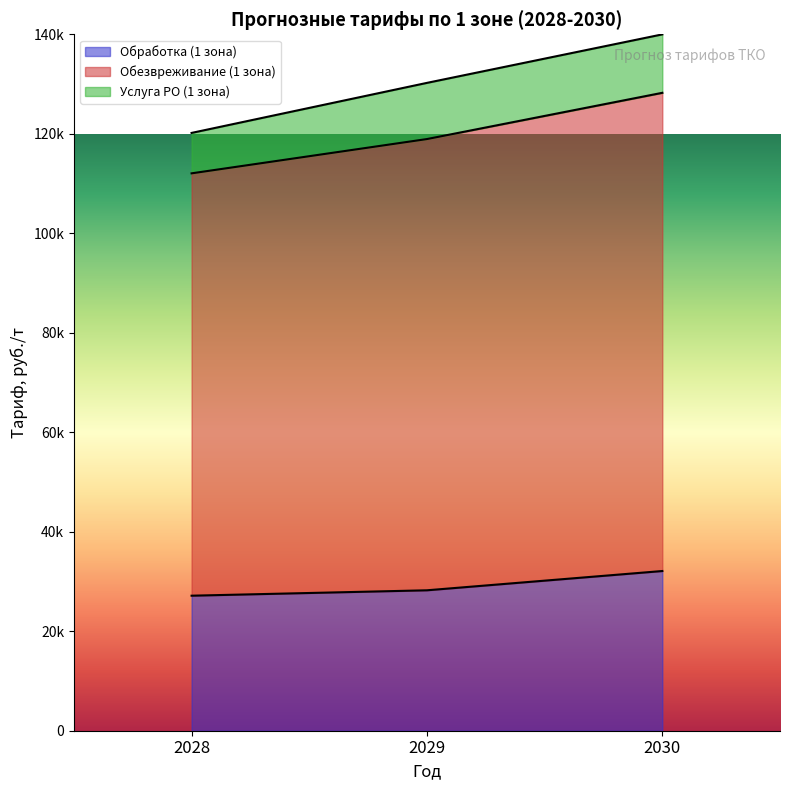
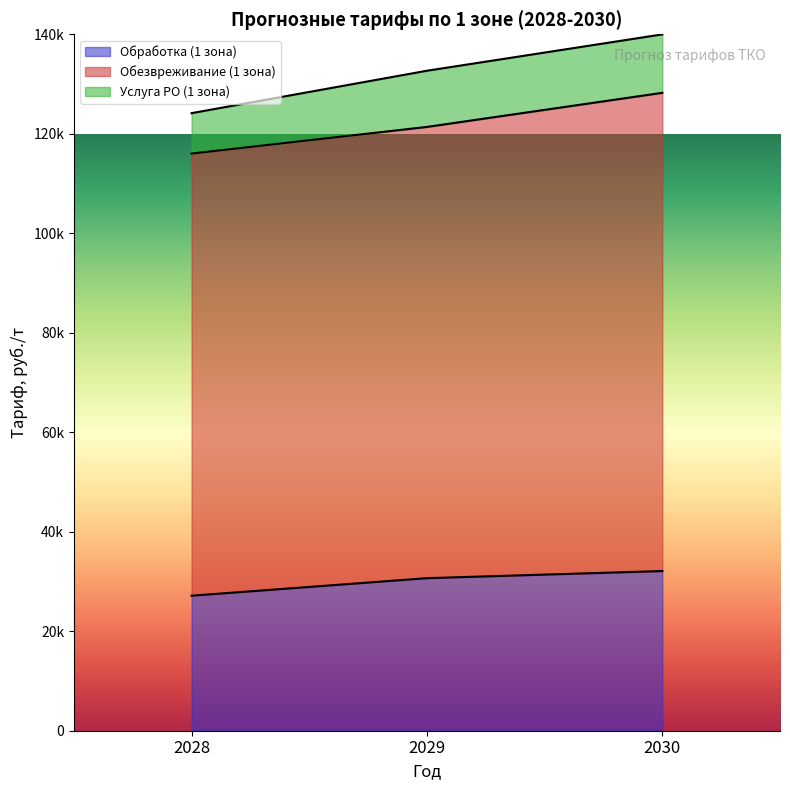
  {
    "Обработка (1 зона)": {
      "2028": 27000,
-     "2029": 28000,
+     "2029": 31000,
      "2030": 32000
    },
    "Обезвреживание (1 зона)": {
-     "2028": 85000,
+     "2028": 89000,
      "2029": 91000,
      "2030": 96000
    },
    "Услуга РО (1 зона)": {
      "2028": 8000,
      "2029": 11000,
      "2030": 12000
    }
  }
